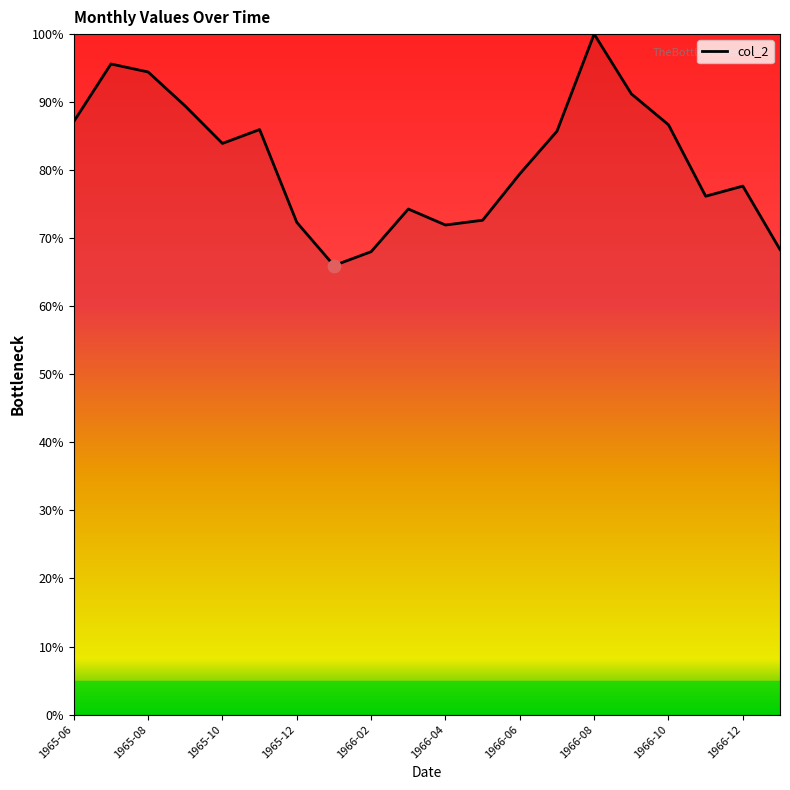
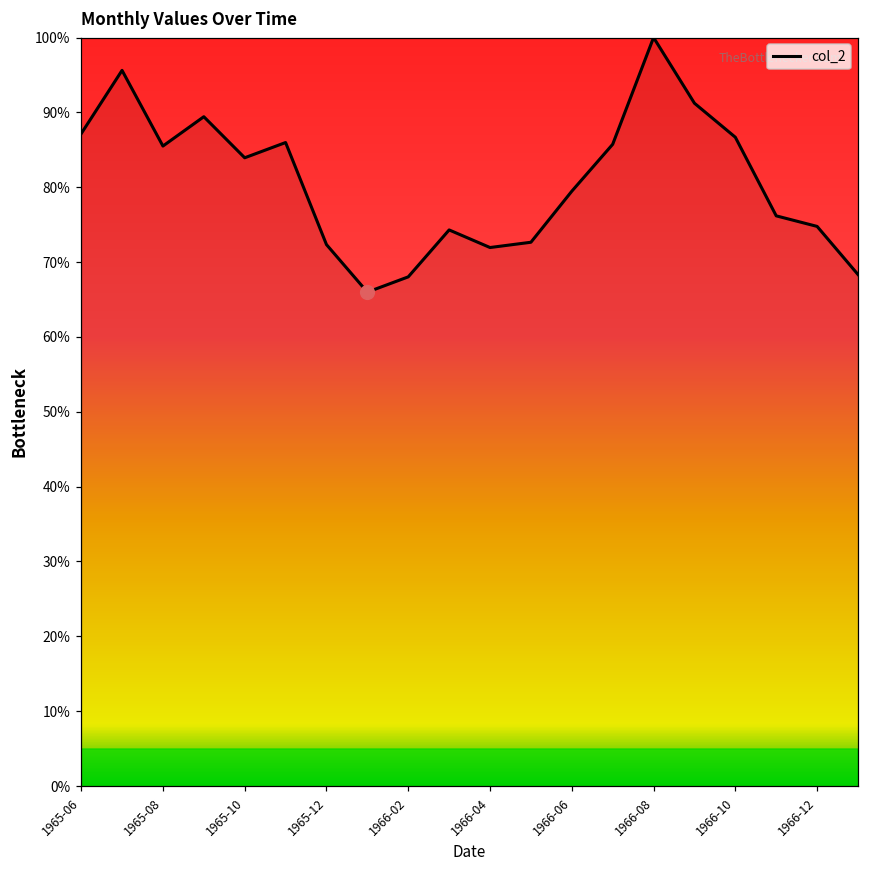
  {
    "col_2": {
      "1965-06": "87%",
-     "1965-08": "94%",
+     "1965-08": "86%",
      "1965-10": "84%",
      "1965-12": "72%",
      "1966-02": "68%",
      "1966-04": "72%",
      "1966-06": "79%",
      "1966-08": "100%",
      "1966-10": "87%",
-     "1966-12": "78%"
+     "1966-12": "75%"
    }
  }
